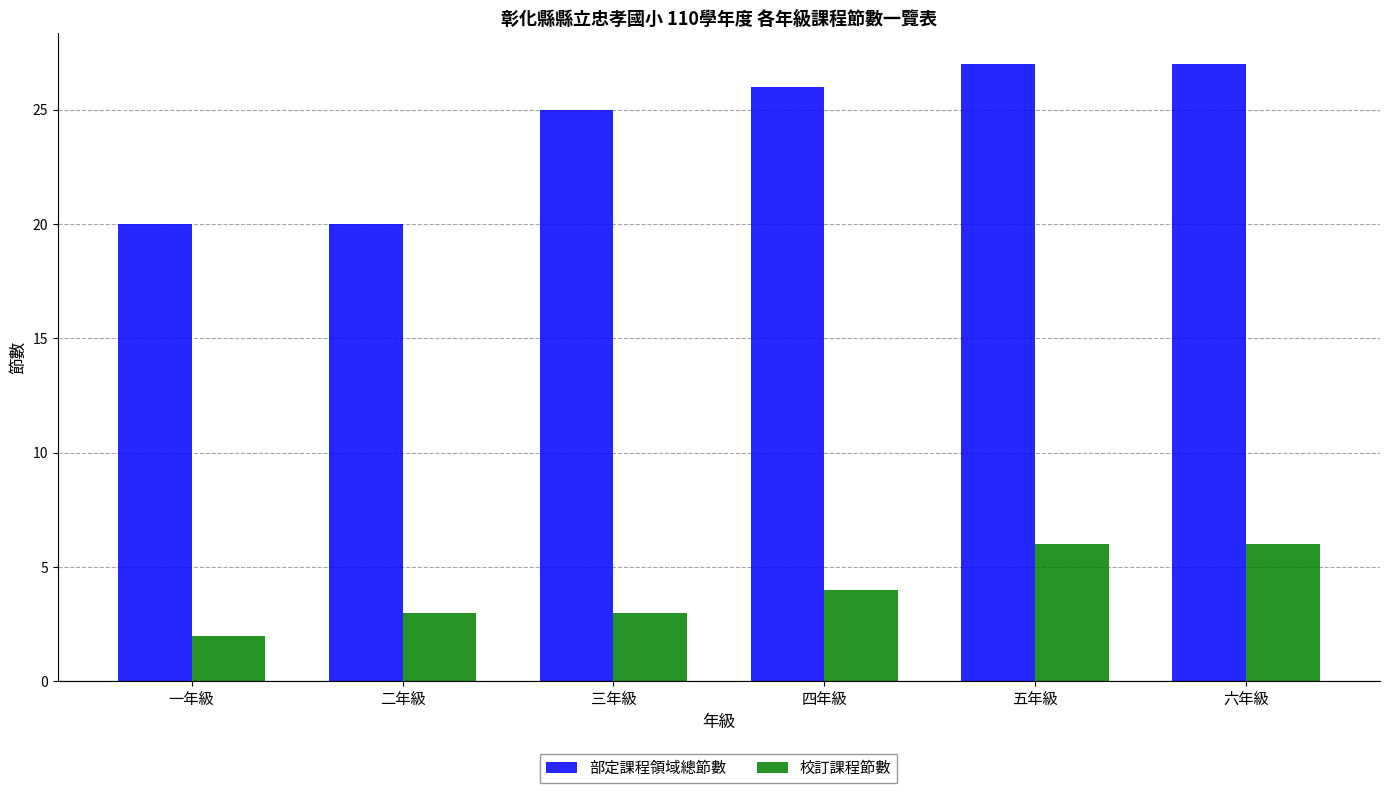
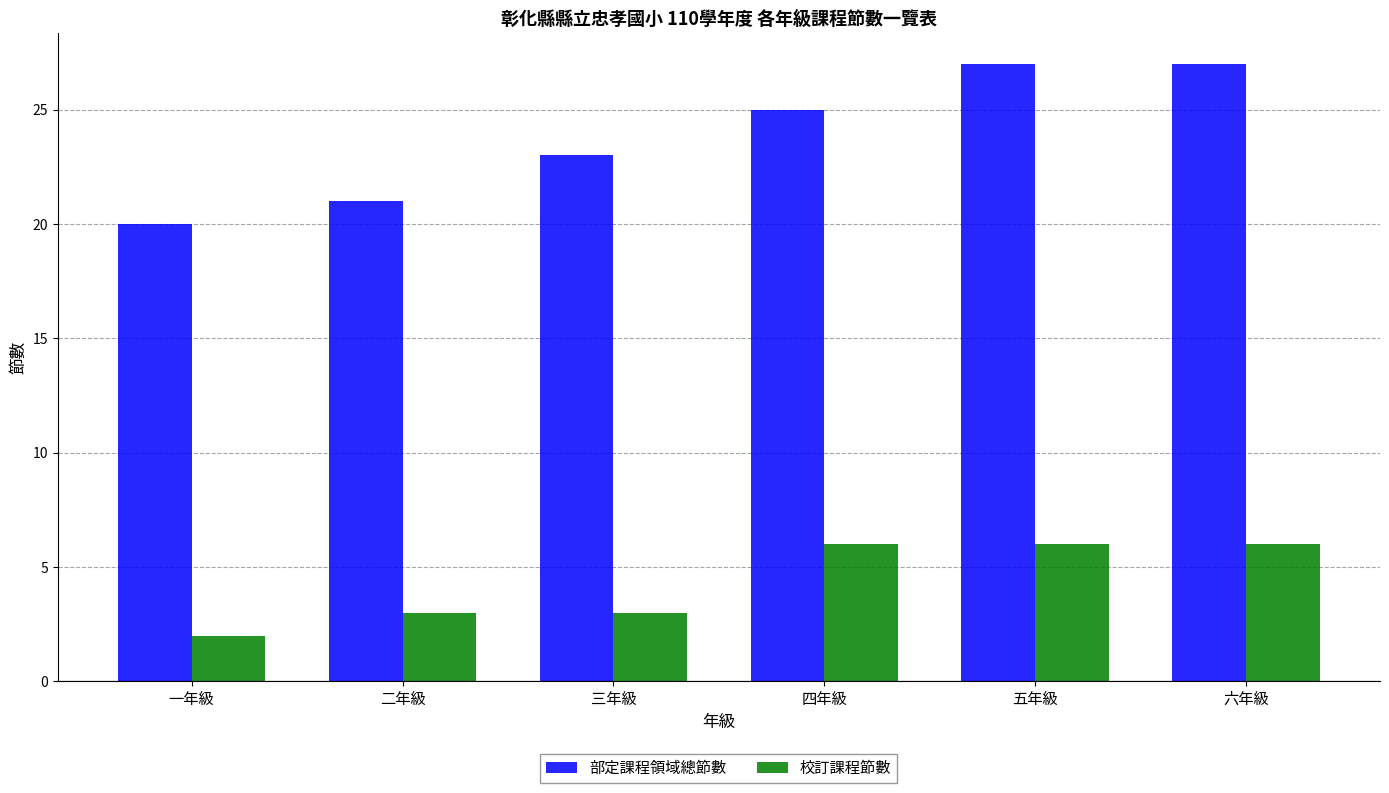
  {
    "部定課程領域總節數": {
      "一年級": 20,
-     "二年級": 20,
-     "三年級": 25,
-     "四年級": 26,
+     "二年級": 21,
+     "三年級": 23,
+     "四年級": 25,
      "五年級": 27,
      "六年級": 27
    },
    "校訂課程節數": {
      "一年級": 2,
      "二年級": 3,
      "三年級": 3,
-     "四年級": 4,
+     "四年級": 6,
      "五年級": 6,
      "六年級": 6
    }
  }
